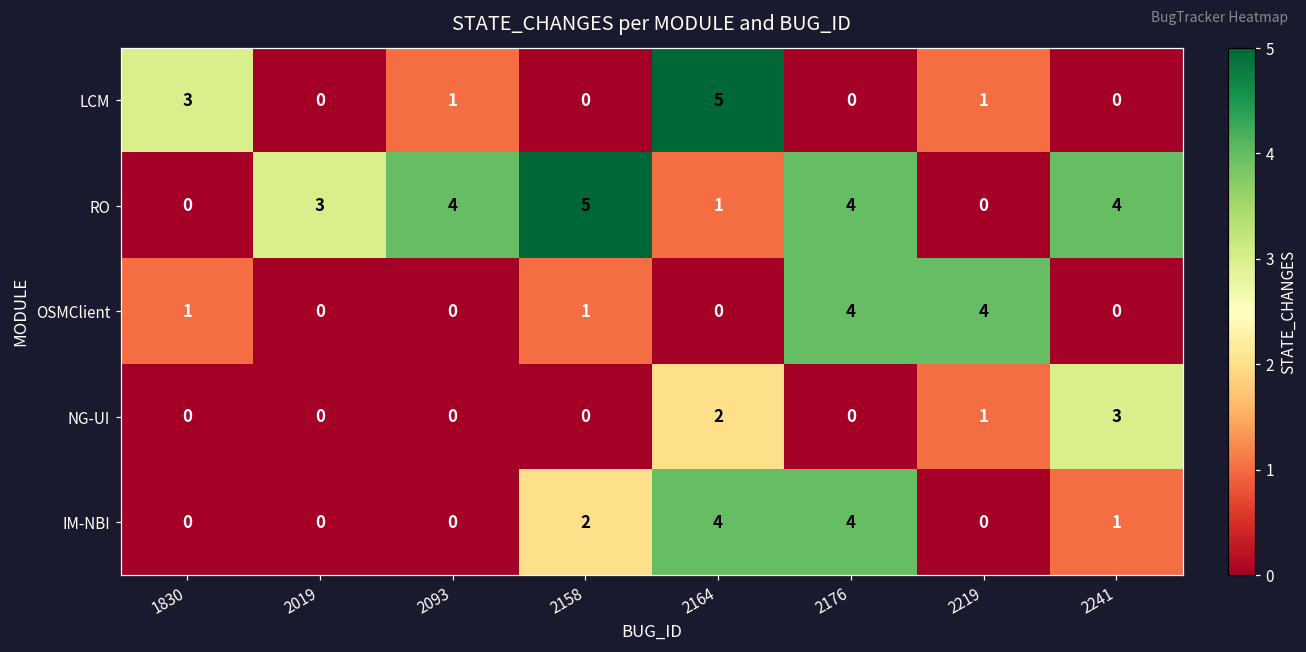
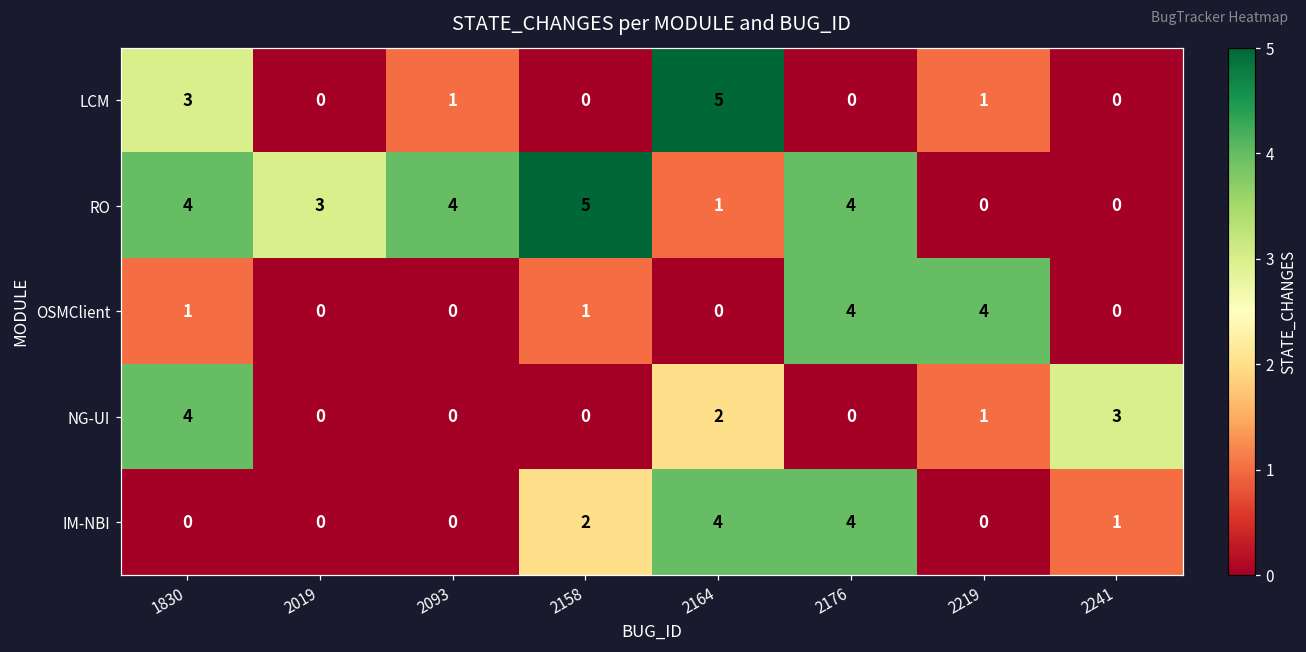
  {
    "LCM": {
      "1830": 3,
      "2019": 0,
      "2093": 1,
      "2158": 0,
      "2164": 5,
      "2176": 0,
      "2219": 1,
      "2241": 0
    },
    "RO": {
-     "1830": 0,
+     "1830": 4,
      "2019": 3,
      "2093": 4,
      "2158": 5,
      "2164": 1,
      "2176": 4,
      "2219": 0,
-     "2241": 4
+     "2241": 0
    },
    "OSMClient": {
      "1830": 1,
      "2019": 0,
      "2093": 0,
      "2158": 1,
      "2164": 0,
      "2176": 4,
      "2219": 4,
      "2241": 0
    },
    "NG-UI": {
-     "1830": 0,
+     "1830": 4,
      "2019": 0,
      "2093": 0,
      "2158": 0,
      "2164": 2,
      "2176": 0,
      "2219": 1,
      "2241": 3
    },
    "IM-NBI": {
      "1830": 0,
      "2019": 0,
      "2093": 0,
      "2158": 2,
      "2164": 4,
      "2176": 4,
      "2219": 0,
      "2241": 1
    }
  }
